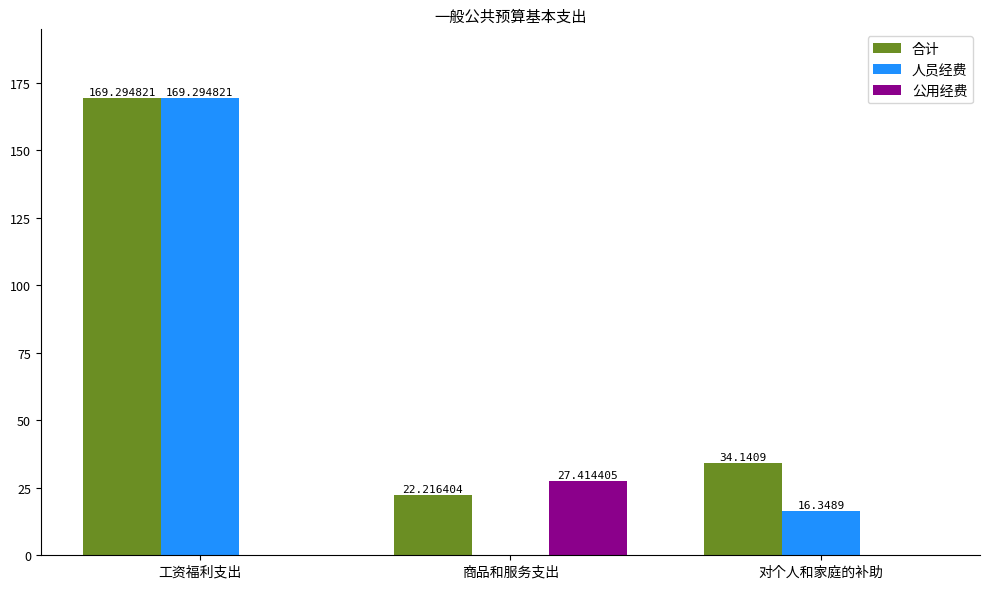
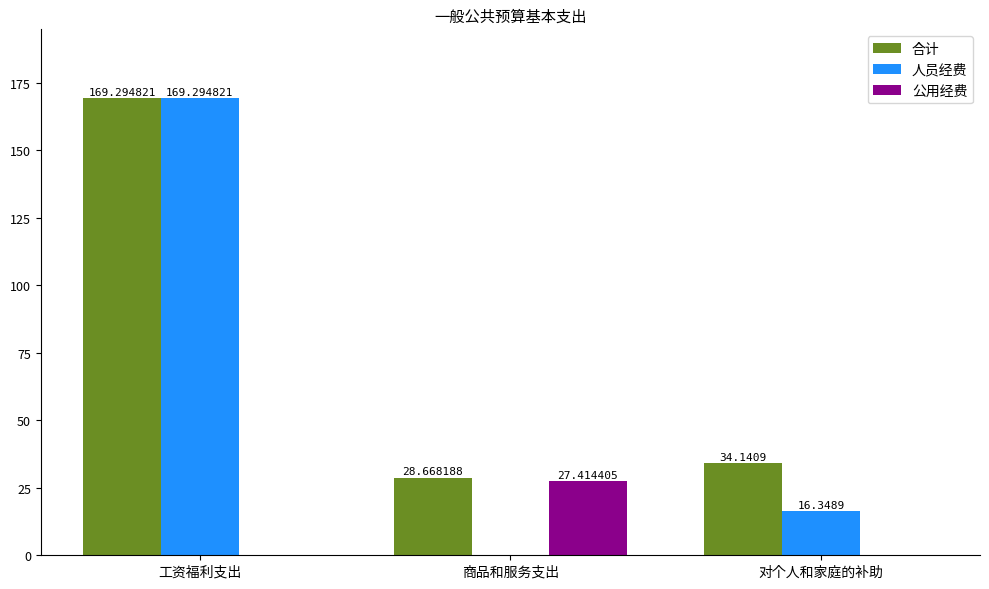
  {
    "合计": {
      "工资福利支出": 169.294821,
-     "商品和服务支出": 22.216404,
+     "商品和服务支出": 28.668188,
      "对个人和家庭的补助": 34.1409
    },
    "人员经费": {
      "工资福利支出": 169.294821,
      "对个人和家庭的补助": 16.3489
    },
    "公用经费": {
      "商品和服务支出": 27.414405
    }
  }
